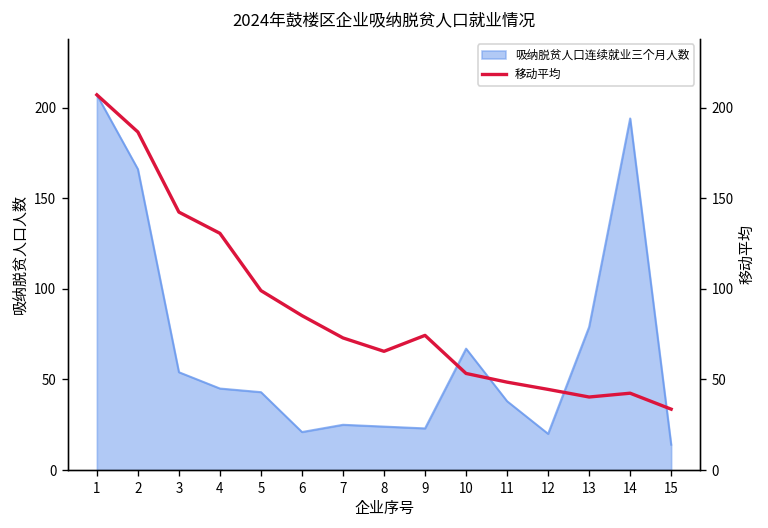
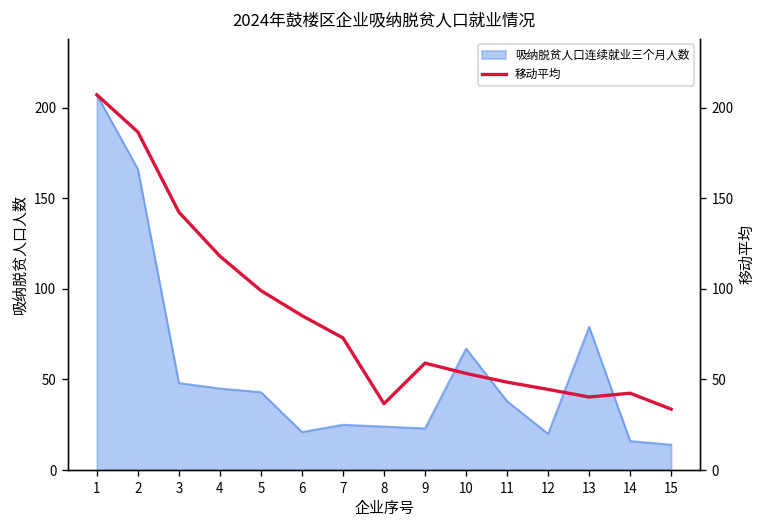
  {
    "吸纳脱贫人口连续就业三个月人数": {
      "1": 207,
      "2": 166,
-     "3": 54,
+     "3": 48,
      "4": 45,
      "5": 43,
      "6": 21,
      "7": 25,
      "8": 24,
      "9": 23,
      "10": 67,
      "11": 38,
      "12": 20,
      "13": 79,
-     "14": 194,
+     "14": 16,
      "15": 14
    },
    "移动平均": {
      "1": 207,
      "2": 187,
      "3": 142,
-     "4": 131,
+     "4": 118,
      "5": 99,
      "6": 85,
      "7": 73,
-     "8": 66,
-     "9": 74,
+     "8": 37,
+     "9": 59,
      "10": 53,
      "11": 49,
      "12": 45,
      "13": 40,
      "14": 42,
      "15": 34
    }
  }
